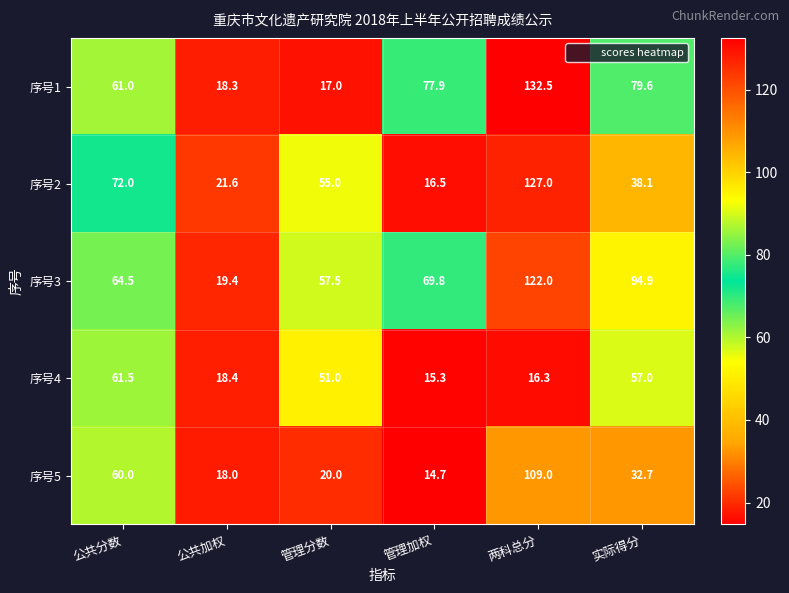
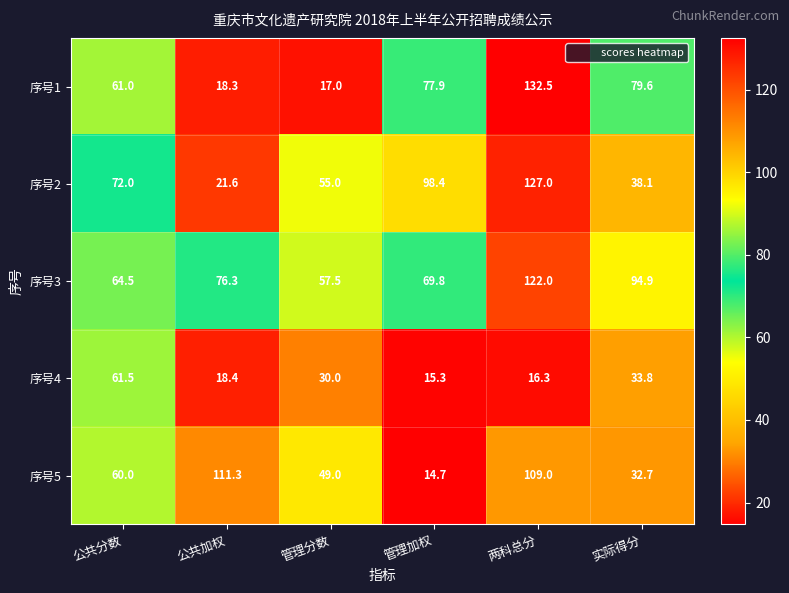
  {
    "序号1": {
      "公共分数": 61.0,
      "公共加权": 18.3,
      "管理分数": 17.0,
      "管理加权": 77.9,
      "两科总分": 132.5,
      "实际得分": 79.6
    },
    "序号2": {
      "公共分数": 72.0,
      "公共加权": 21.6,
      "管理分数": 55.0,
-     "管理加权": 16.5,
+     "管理加权": 98.4,
      "两科总分": 127.0,
      "实际得分": 38.1
    },
    "序号3": {
      "公共分数": 64.5,
-     "公共加权": 19.4,
+     "公共加权": 76.3,
      "管理分数": 57.5,
      "管理加权": 69.8,
      "两科总分": 122.0,
      "实际得分": 94.9
    },
    "序号4": {
      "公共分数": 61.5,
      "公共加权": 18.4,
-     "管理分数": 51.0,
+     "管理分数": 30.0,
      "管理加权": 15.3,
      "两科总分": 16.3,
-     "实际得分": 57.0
+     "实际得分": 33.8
    },
    "序号5": {
      "公共分数": 60.0,
-     "公共加权": 18.0,
-     "管理分数": 20.0,
+     "公共加权": 111.3,
+     "管理分数": 49.0,
      "管理加权": 14.7,
      "两科总分": 109.0,
      "实际得分": 32.7
    }
  }
